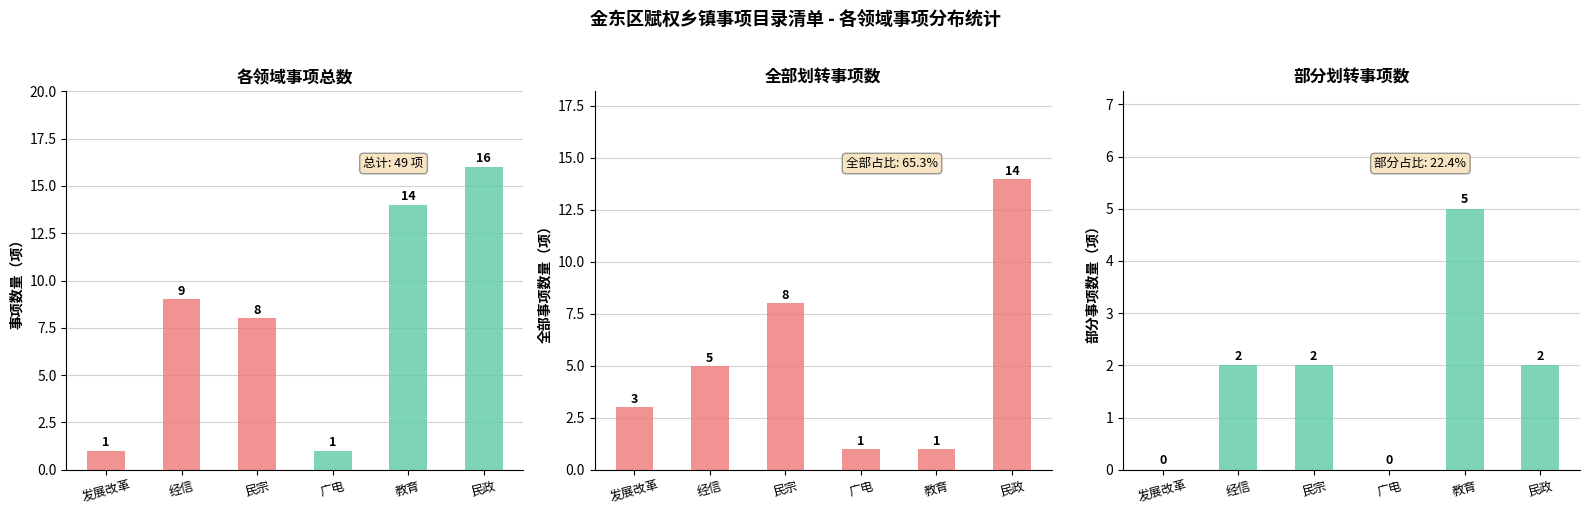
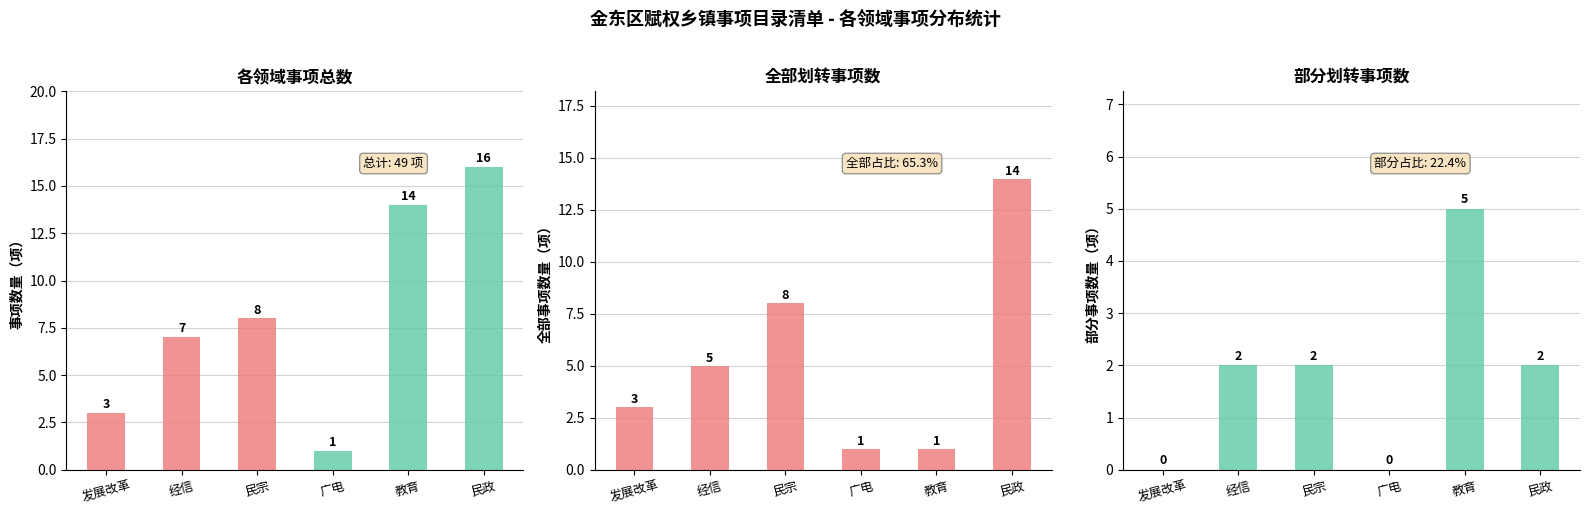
  {
    "各领域事项总数": {
-     "发展改革": 1,
-     "经信": 9,
+     "发展改革": 3,
+     "经信": 7,
      "民宗": 8,
      "广电": 1,
      "教育": 14,
      "民政": 16
    },
    "全部划转事项数": {
      "发展改革": 3,
      "经信": 5,
      "民宗": 8,
      "广电": 1,
      "教育": 1,
      "民政": 14
    },
    "部分划转事项数": {
      "发展改革": 0,
      "经信": 2,
      "民宗": 2,
      "广电": 0,
      "教育": 5,
      "民政": 2
    }
  }
